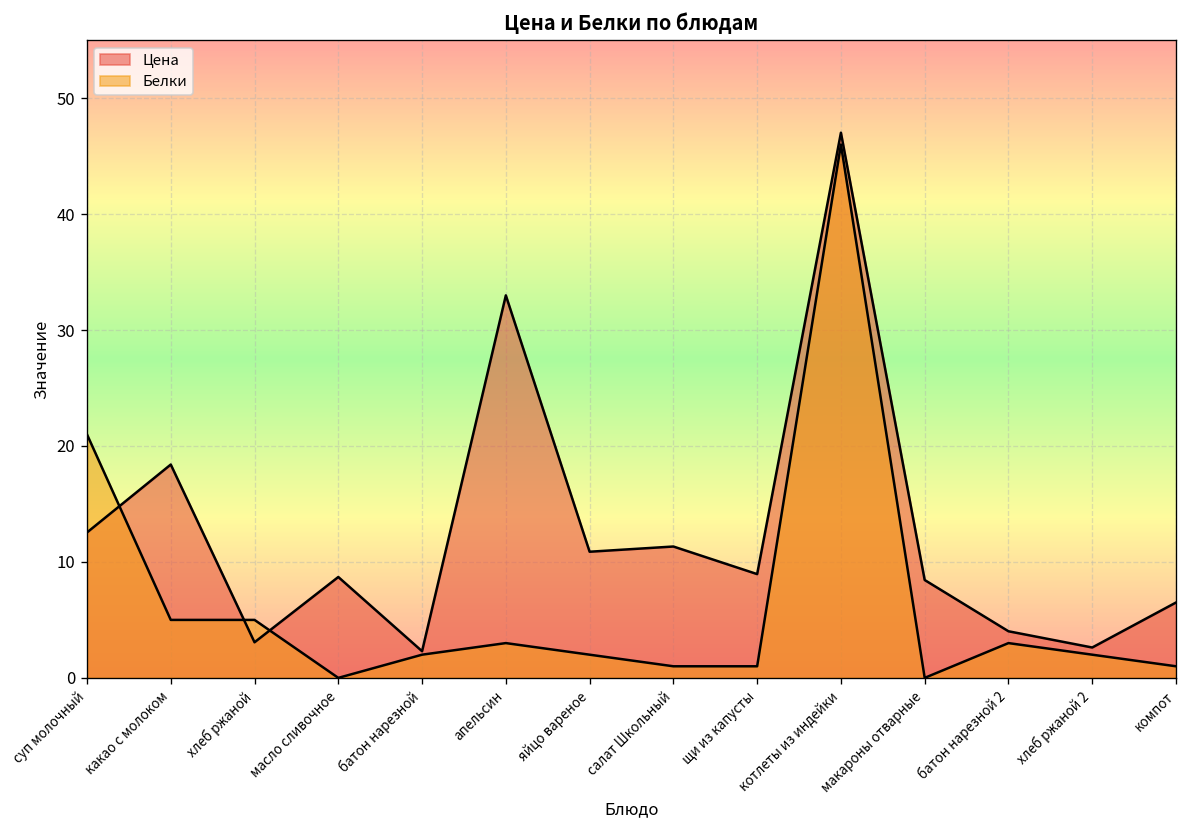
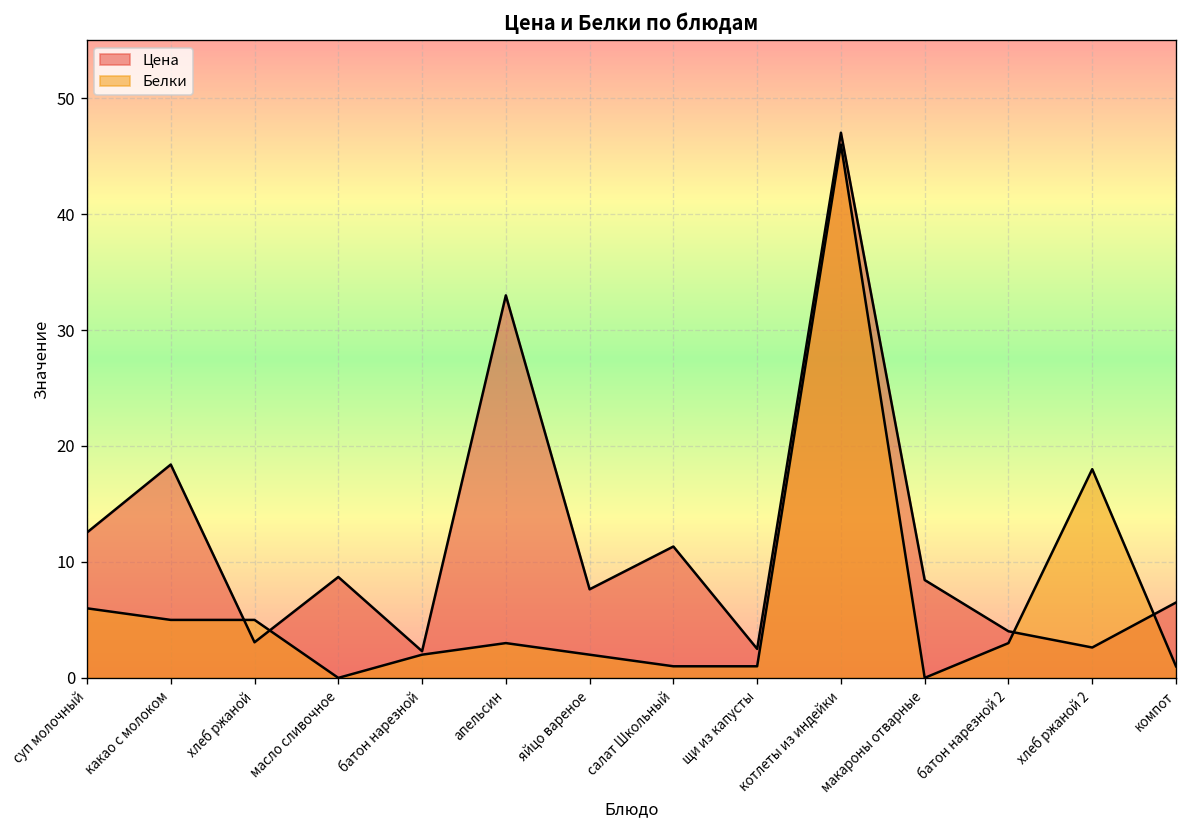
  {
    "Цена": {
      "суп молочный": 13,
      "какао с молоком": 18,
      "хлеб ржаной": 3,
      "масло сливочное": 9,
      "батон нарезной": 2,
      "апельсин": 33,
-     "яйцо вареное": 11,
+     "яйцо вареное": 8,
      "салат Школьный": 11,
-     "щи из капусты": 9,
+     "щи из капусты": 3,
      "котлеты из индейки": 47,
      "макароны отварные": 8,
      "батон нарезной 2": 4,
      "хлеб ржаной 2": 3,
      "компот": 7
    },
    "Белки": {
-     "суп молочный": 21,
+     "суп молочный": 6,
      "какао с молоком": 5,
      "хлеб ржаной": 5,
      "масло сливочное": 0,
      "батон нарезной": 2,
      "апельсин": 3,
      "яйцо вареное": 2,
      "салат Школьный": 1,
      "щи из капусты": 1,
      "котлеты из индейки": 46,
      "макароны отварные": 0,
      "батон нарезной 2": 3,
-     "хлеб ржаной 2": 2,
+     "хлеб ржаной 2": 18,
      "компот": 1
    }
  }
